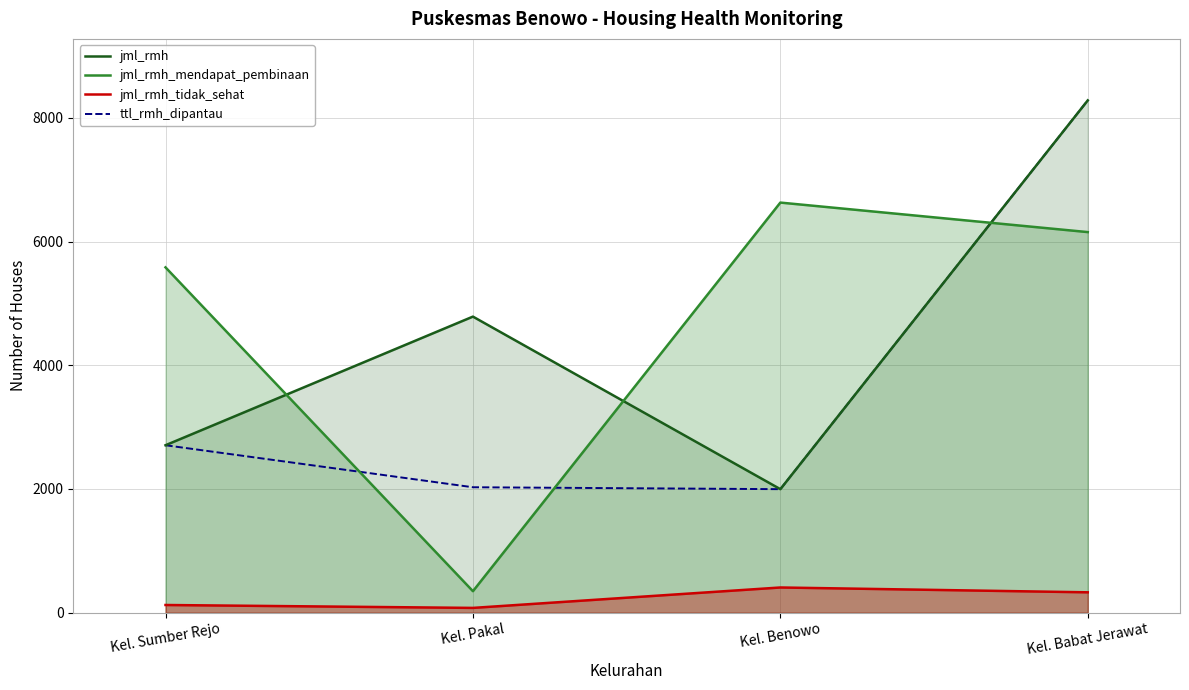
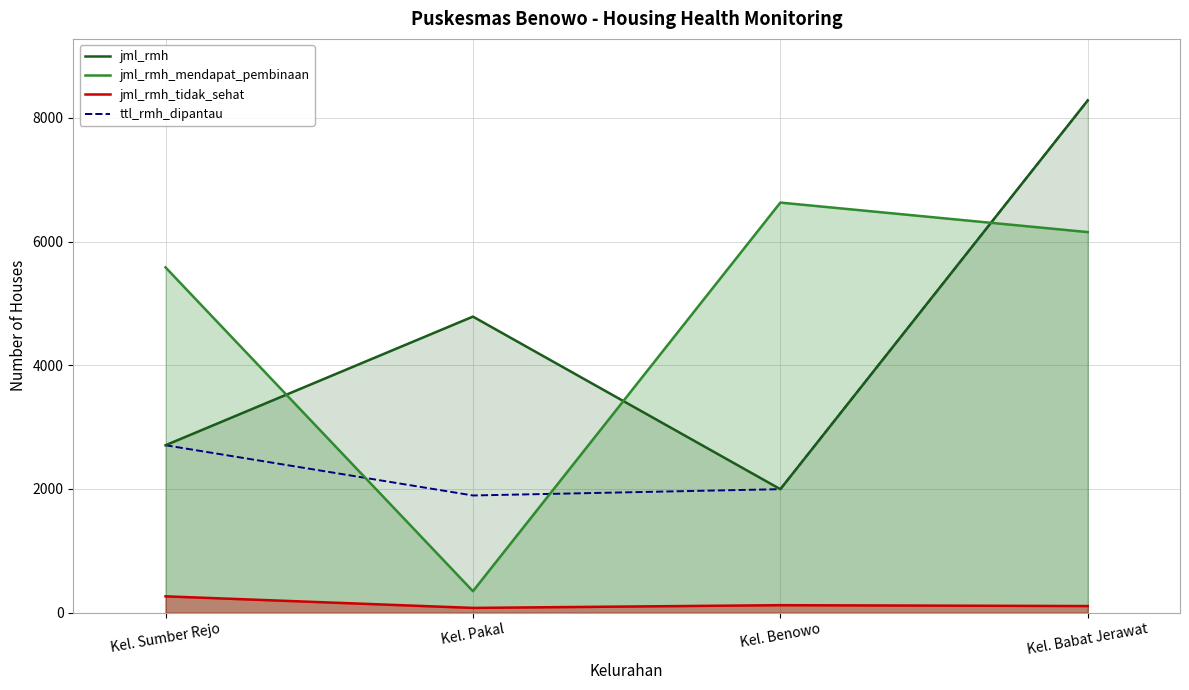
  {
    "jml_rmh_tidak_sehat": {
-     "Kel. Sumber Rejo": 100,
+     "Kel. Sumber Rejo": 300,
      "Kel. Pakal": 100,
-     "Kel. Benowo": 400,
-     "Kel. Babat Jerawat": 300
+     "Kel. Benowo": 100,
+     "Kel. Babat Jerawat": 100
    },
    "ttl_rmh_dipantau": {
-     "Kel. Pakal": 2000
+     "Kel. Pakal": 1900
    }
  }
